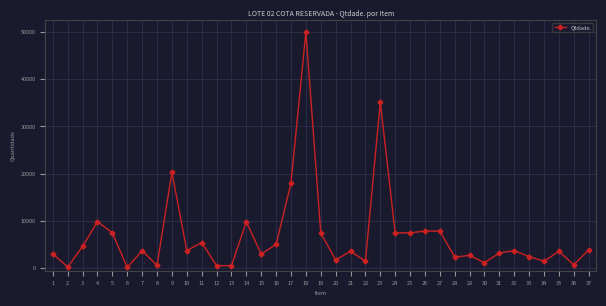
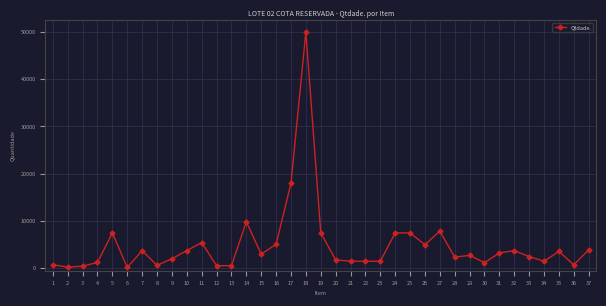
  {
-   "1": 3000,
+   "1": 1000,
    "2": 0,
-   "3": 5000,
-   "4": 10000,
+   "3": 0,
+   "4": 1000,
    "5": 8000,
    "6": 0,
    "7": 4000,
    "8": 1000,
-   "9": 20000,
+   "9": 2000,
    "10": 4000,
    "11": 5000,
    "12": 1000,
    "13": 1000,
    "14": 10000,
    "15": 3000,
    "16": 5000,
    "17": 18000,
    "18": 50000,
    "19": 8000,
    "20": 2000,
-   "21": 4000,
+   "21": 2000,
    "22": 2000,
-   "23": 35000,
+   "23": 2000,
    "24": 8000,
    "25": 8000,
-   "26": 8000,
+   "26": 5000,
    "27": 8000,
    "28": 2000,
    "29": 3000,
    "30": 1000,
    "31": 3000,
    "32": 4000,
    "33": 3000,
    "34": 2000,
    "35": 4000,
    "36": 1000,
    "37": 4000
  }
